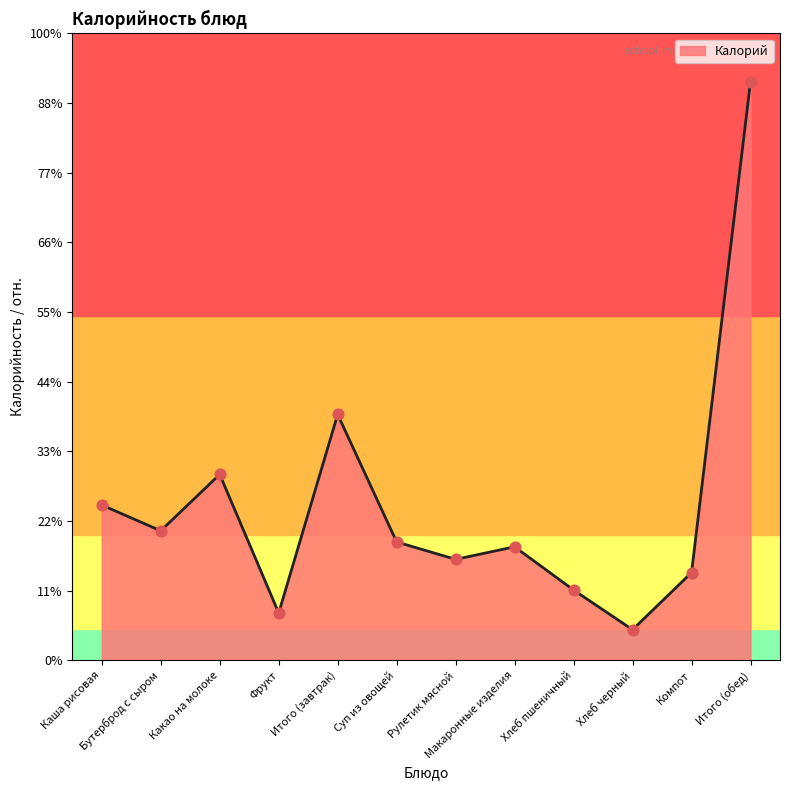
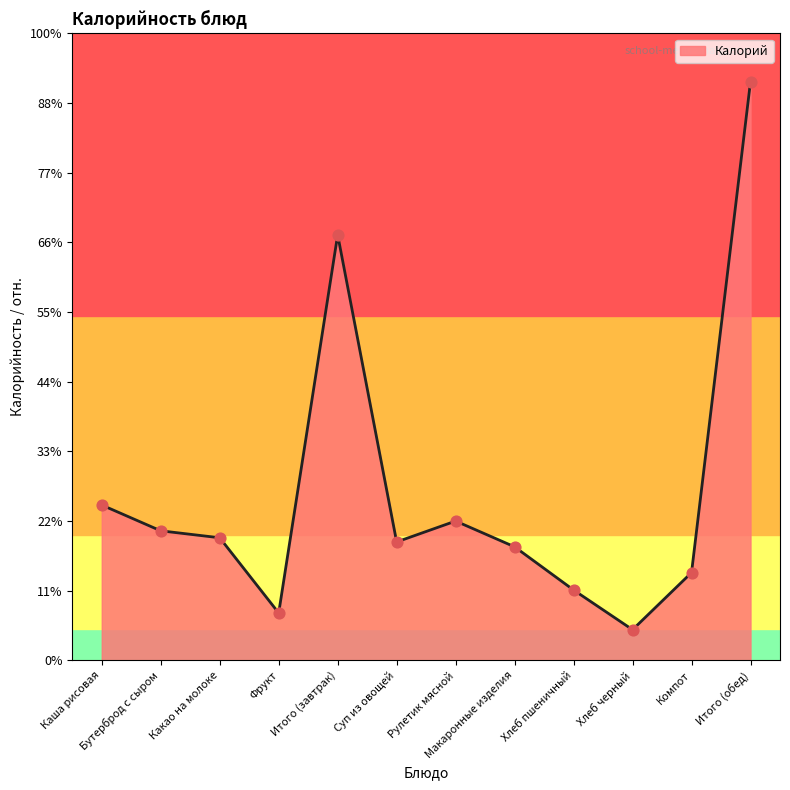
  {
    "Каша рисовая": "25%",
    "Бутерброд с сыром": "21%",
-   "Какао на молоке": "30%",
+   "Какао на молоке": "20%",
    "Фрукт": "8%",
-   "Итого (завтрак)": "39%",
+   "Итого (завтрак)": "68%",
    "Суп из овощей": "19%",
-   "Рулетик мясной": "16%",
+   "Рулетик мясной": "22%",
    "Макаронные изделия": "18%",
    "Хлеб пшеничный": "11%",
    "Хлеб черный": "5%",
    "Компот": "14%",
    "Итого (обед)": "92%"
  }
